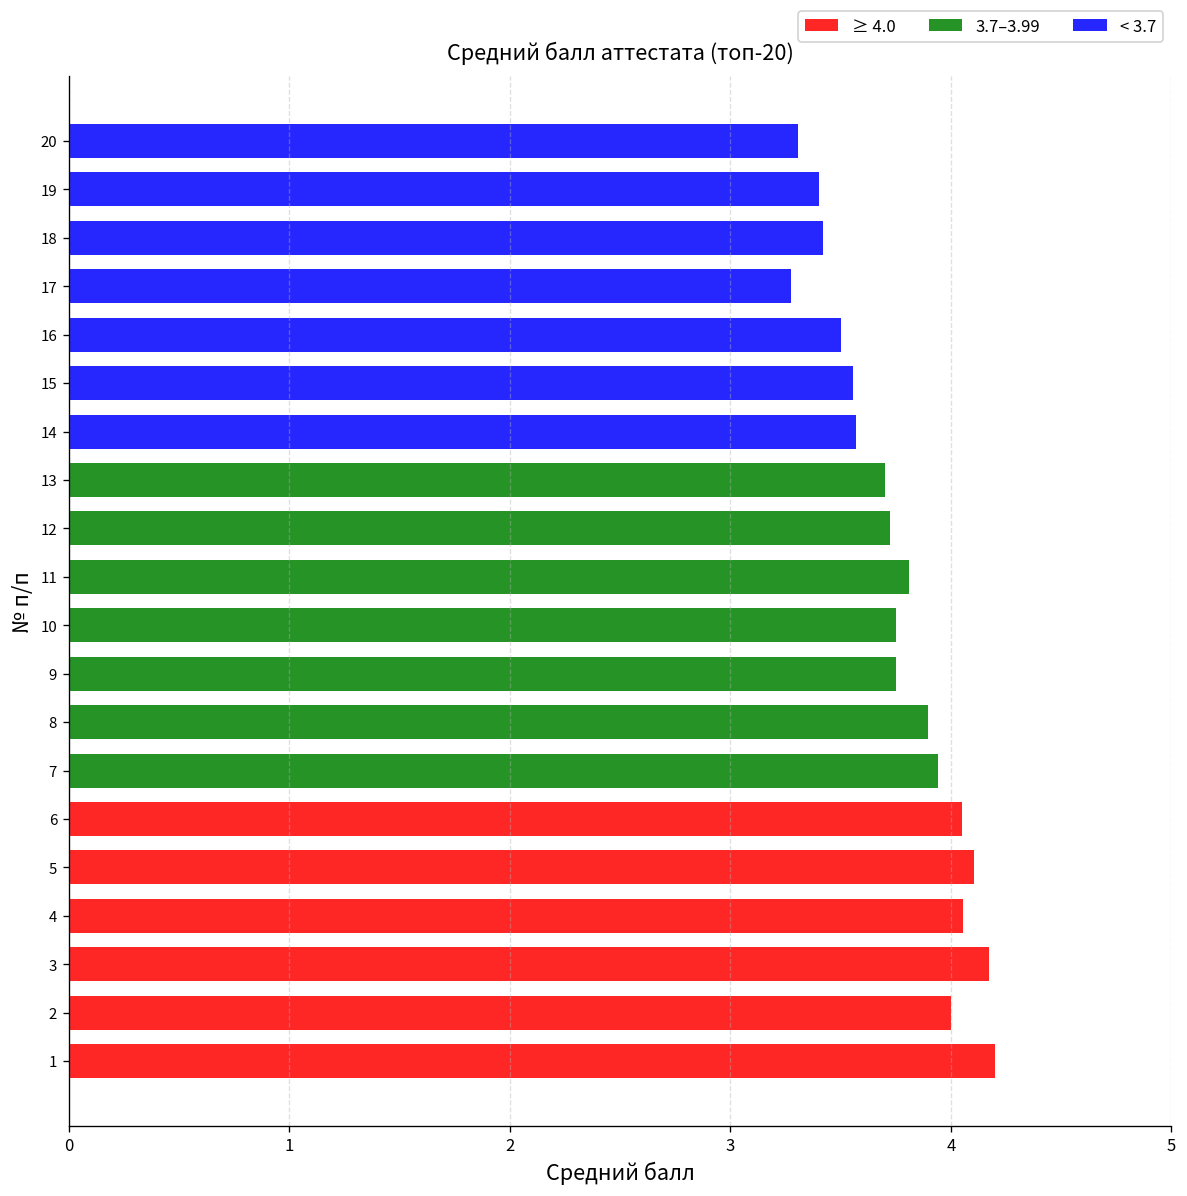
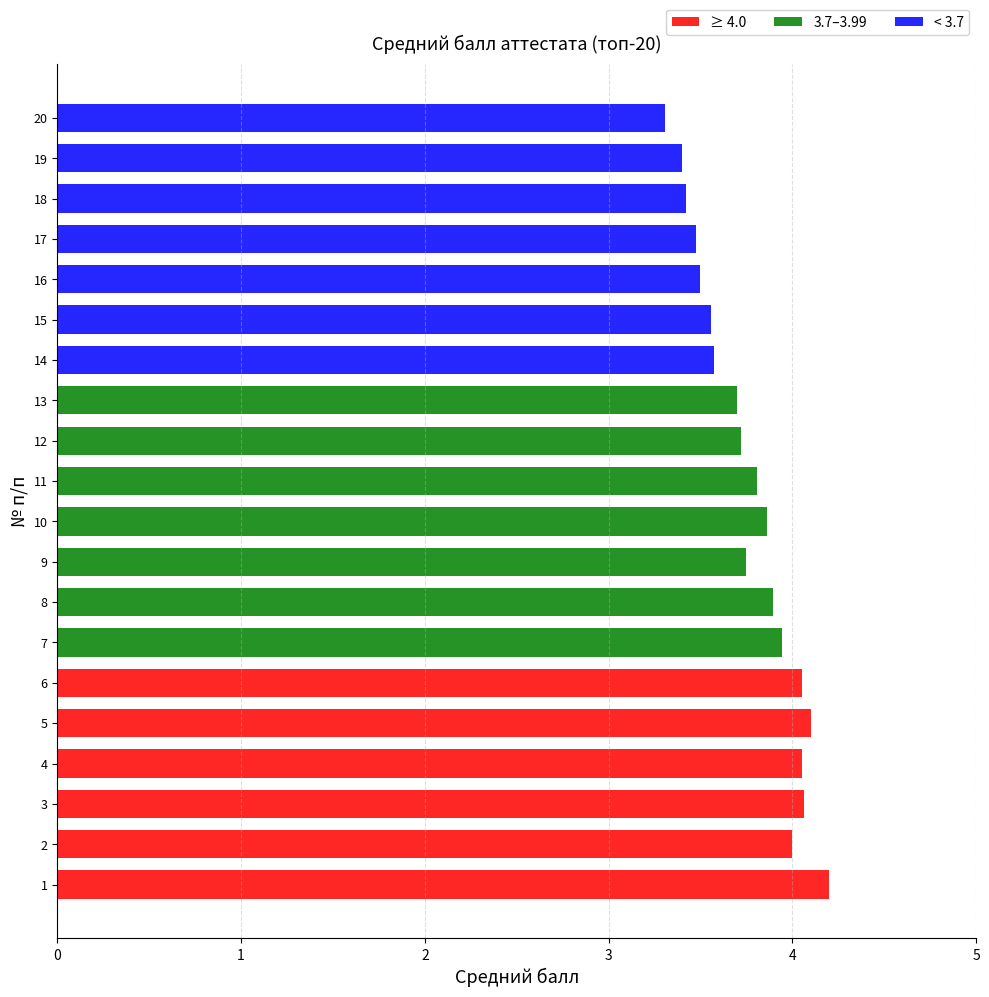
  {
    "≥ 4.0": {
      "6": 4.05,
      "5": 4.10,
      "4": 4.05,
-     "3": 4.17,
+     "3": 4.06,
      "2": 4.00,
      "1": 4.20
    },
    "3.7–3.99": {
      "13": 3.70,
      "12": 3.72,
      "11": 3.81,
-     "10": 3.75,
+     "10": 3.86,
      "9": 3.75,
      "8": 3.90,
      "7": 3.94
    },
    "< 3.7": {
      "20": 3.31,
      "19": 3.40,
      "18": 3.42,
-     "17": 3.28,
+     "17": 3.47,
      "16": 3.50,
      "15": 3.56,
      "14": 3.57
    }
  }
